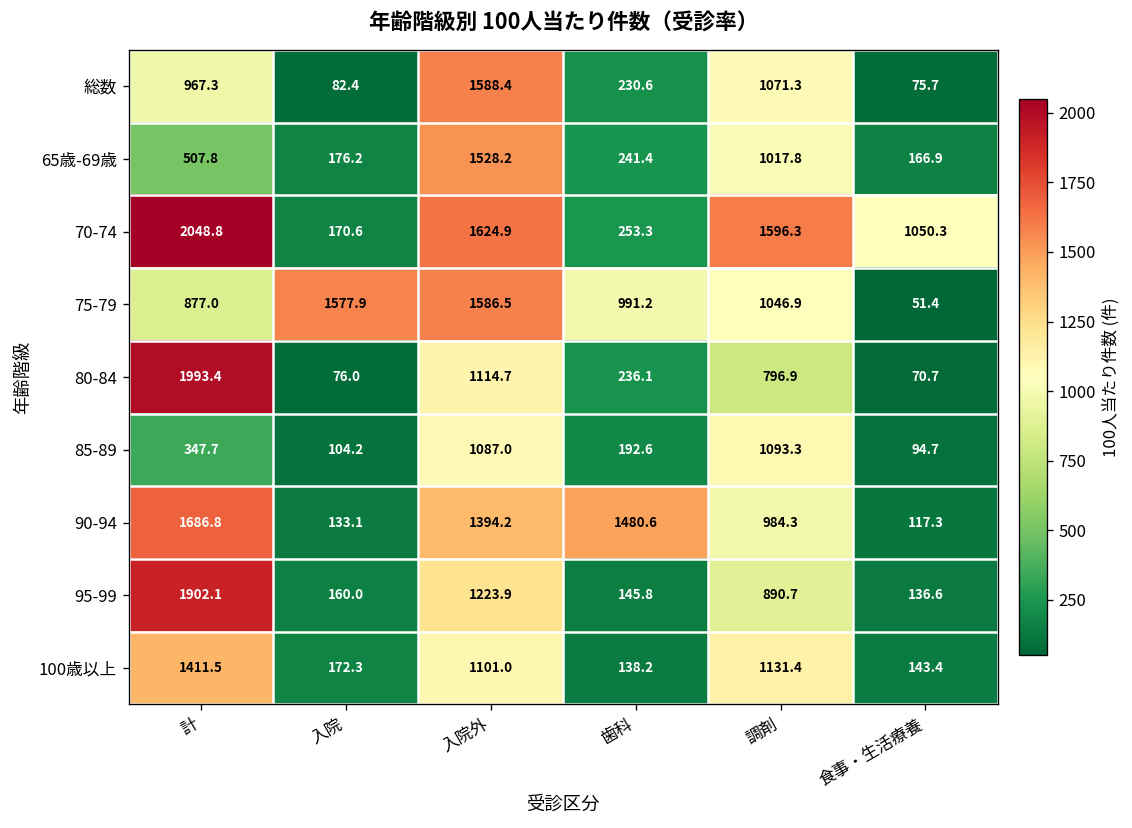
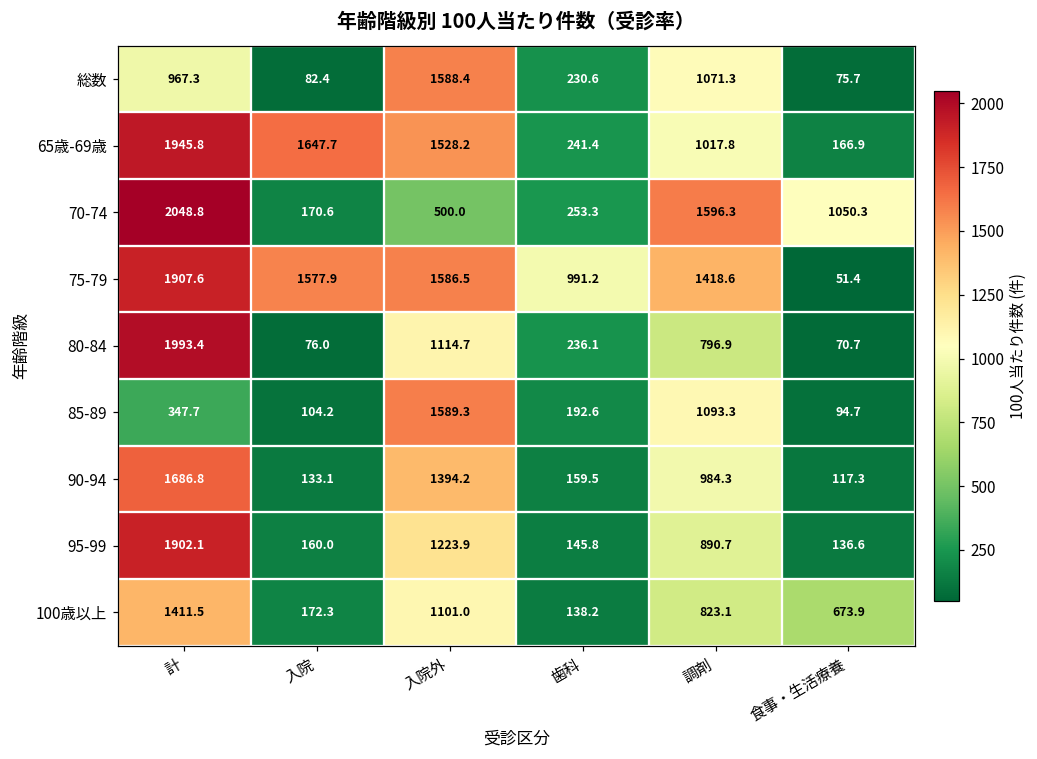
  {
    "総数": {
      "計": 967.3,
      "入院": 82.4,
      "入院外": 1588.4,
      "歯科": 230.6,
      "調剤": 1071.3,
      "食事・生活療養": 75.7
    },
    "65歳-69歳": {
-     "計": 507.8,
-     "入院": 176.2,
+     "計": 1945.8,
+     "入院": 1647.7,
      "入院外": 1528.2,
      "歯科": 241.4,
      "調剤": 1017.8,
      "食事・生活療養": 166.9
    },
    "70-74": {
      "計": 2048.8,
      "入院": 170.6,
-     "入院外": 1624.9,
+     "入院外": 500.0,
      "歯科": 253.3,
      "調剤": 1596.3,
      "食事・生活療養": 1050.3
    },
    "75-79": {
-     "計": 877.0,
+     "計": 1907.6,
      "入院": 1577.9,
      "入院外": 1586.5,
      "歯科": 991.2,
-     "調剤": 1046.9,
+     "調剤": 1418.6,
      "食事・生活療養": 51.4
    },
    "80-84": {
      "計": 1993.4,
      "入院": 76.0,
      "入院外": 1114.7,
      "歯科": 236.1,
      "調剤": 796.9,
      "食事・生活療養": 70.7
    },
    "85-89": {
      "計": 347.7,
      "入院": 104.2,
-     "入院外": 1087.0,
+     "入院外": 1589.3,
      "歯科": 192.6,
      "調剤": 1093.3,
      "食事・生活療養": 94.7
    },
    "90-94": {
      "計": 1686.8,
      "入院": 133.1,
      "入院外": 1394.2,
-     "歯科": 1480.6,
+     "歯科": 159.5,
      "調剤": 984.3,
      "食事・生活療養": 117.3
    },
    "95-99": {
      "計": 1902.1,
      "入院": 160.0,
      "入院外": 1223.9,
      "歯科": 145.8,
      "調剤": 890.7,
      "食事・生活療養": 136.6
    },
    "100歳以上": {
      "計": 1411.5,
      "入院": 172.3,
      "入院外": 1101.0,
      "歯科": 138.2,
-     "調剤": 1131.4,
-     "食事・生活療養": 143.4
+     "調剤": 823.1,
+     "食事・生活療養": 673.9
    }
  }
